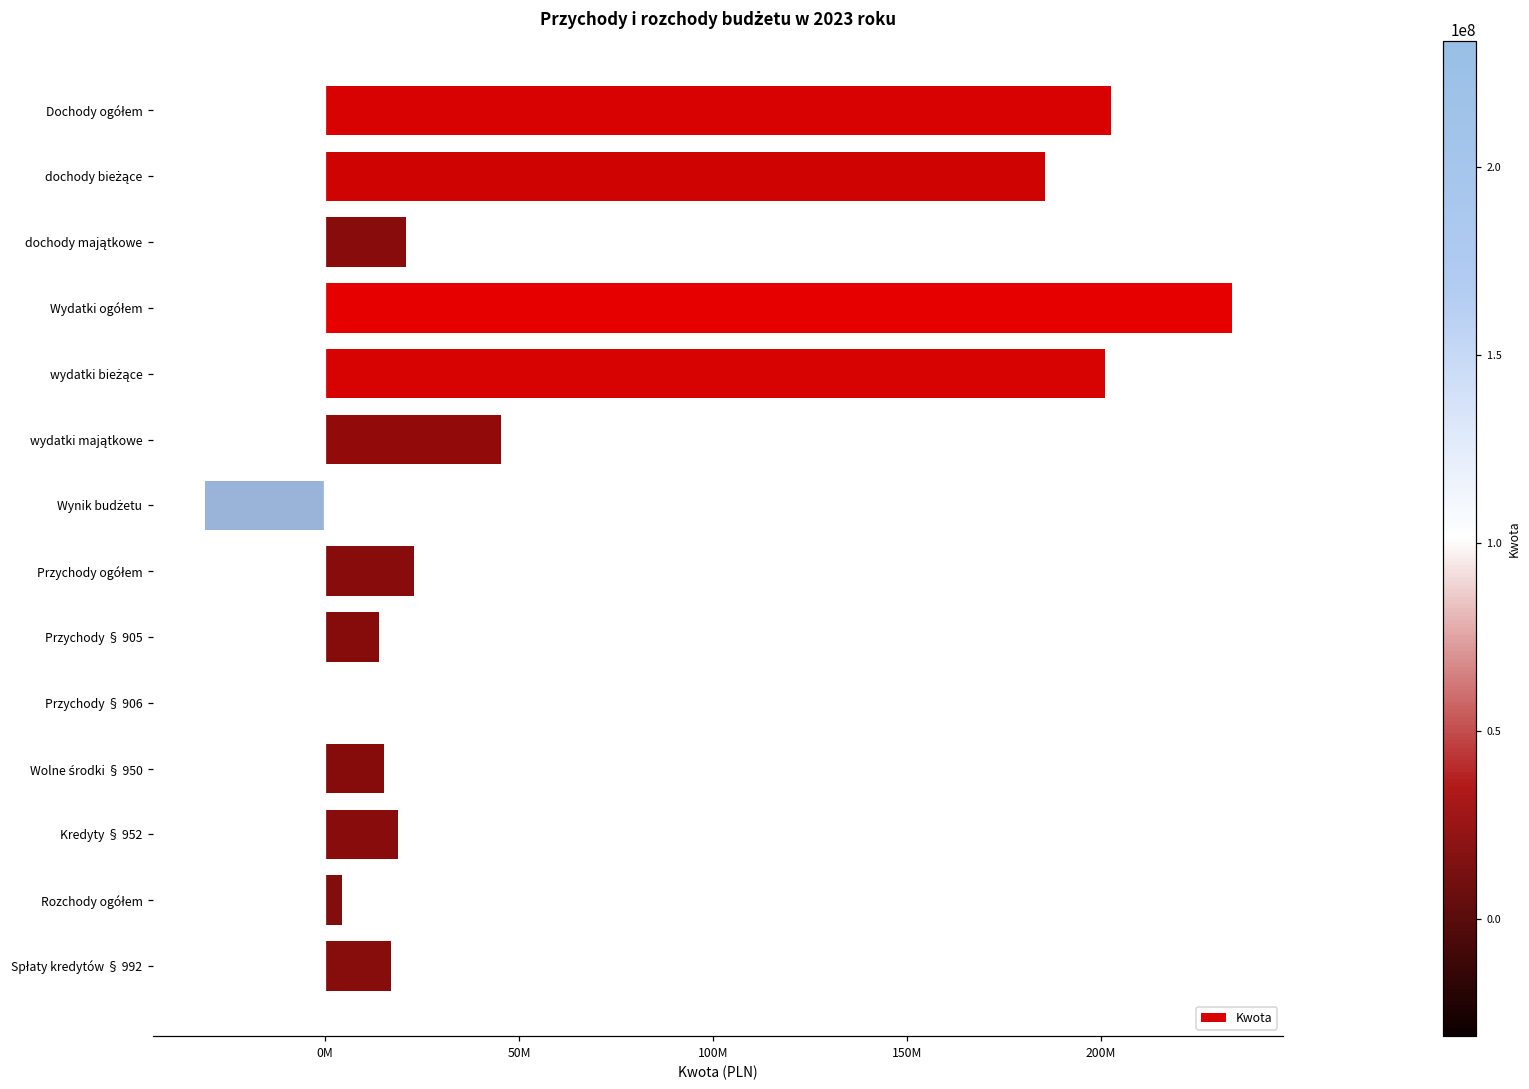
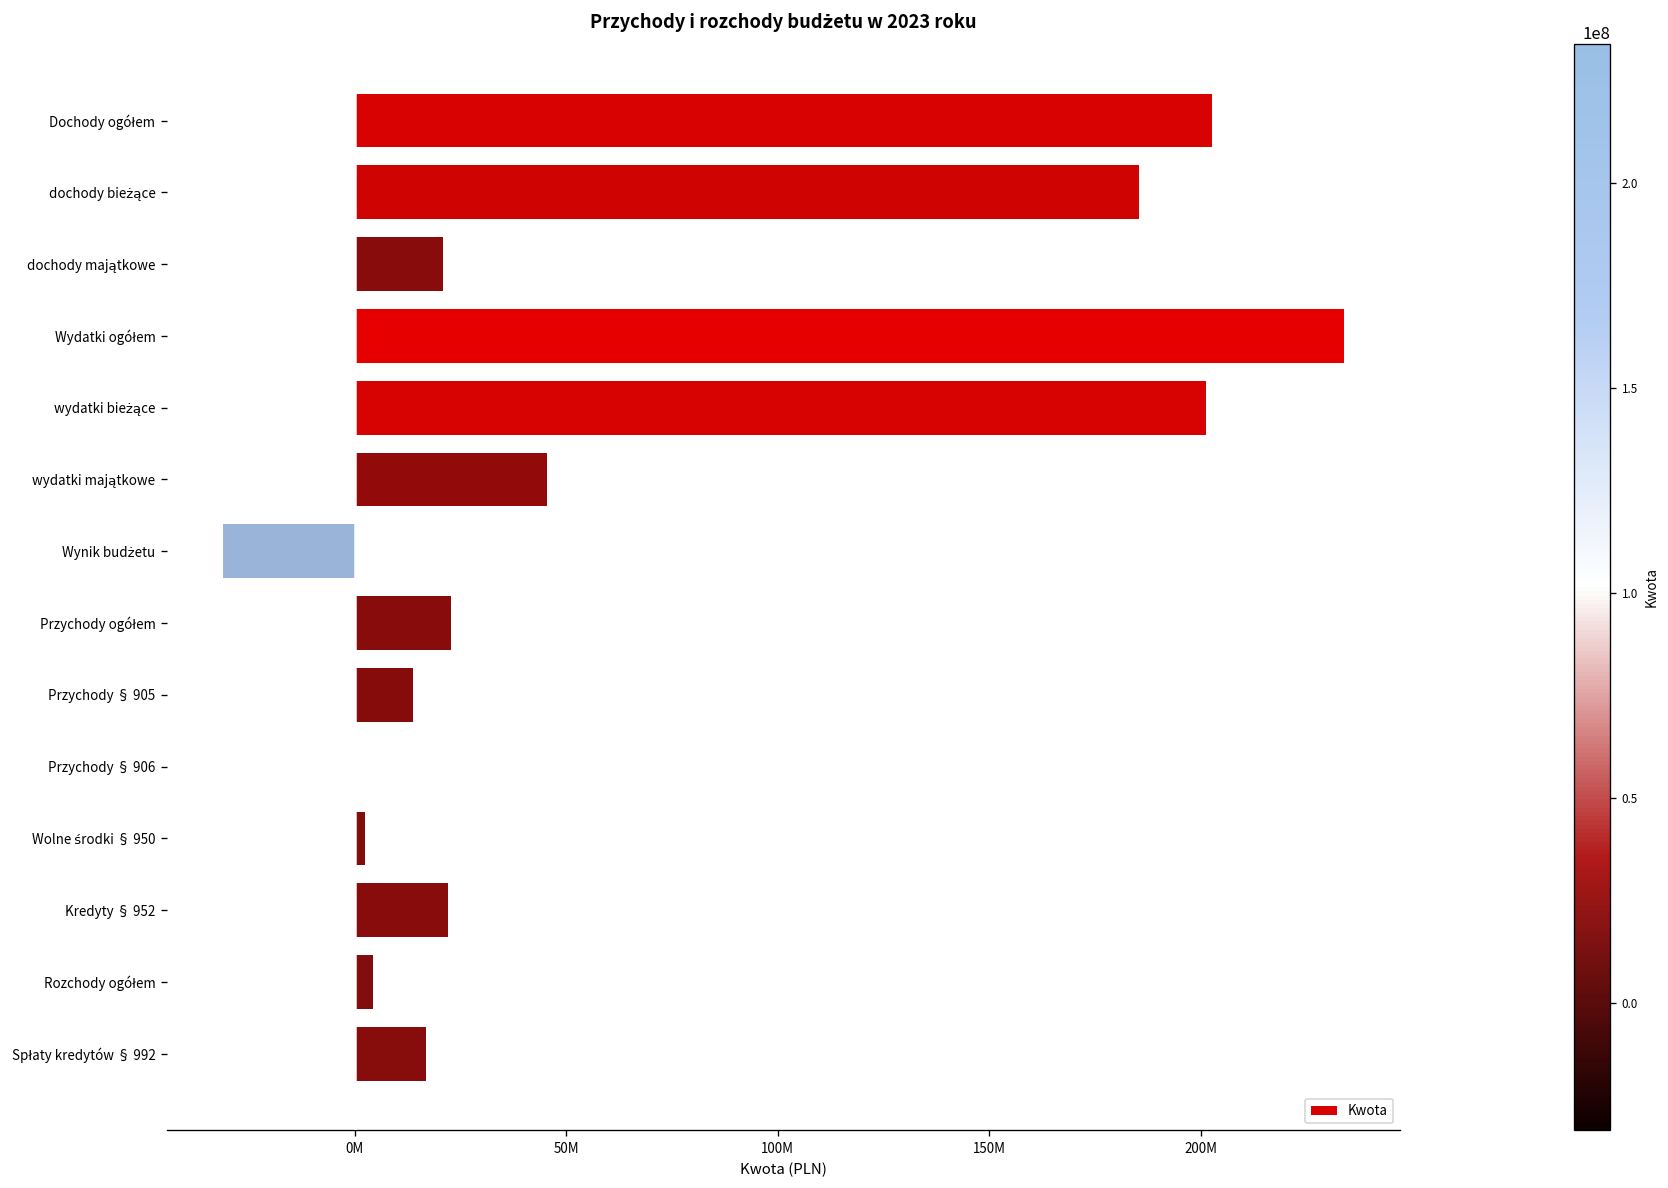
  {
    "Dochody ogółem": 203000000,
    "dochody bieżące": 185000000,
    "dochody majątkowe": 21000000,
    "Wydatki ogółem": 234000000,
    "wydatki bieżące": 201000000,
    "wydatki majątkowe": 45000000,
    "Wynik budżetu": -31000000,
    "Przychody ogółem": 23000000,
    "Przychody § 905": 14000000,
-   "Wolne środki § 950": 15000000,
-   "Kredyty § 952": 19000000,
+   "Wolne środki § 950": 3000000,
+   "Kredyty § 952": 22000000,
    "Rozchody ogółem": 4000000,
    "Spłaty kredytów § 992": 17000000
  }
